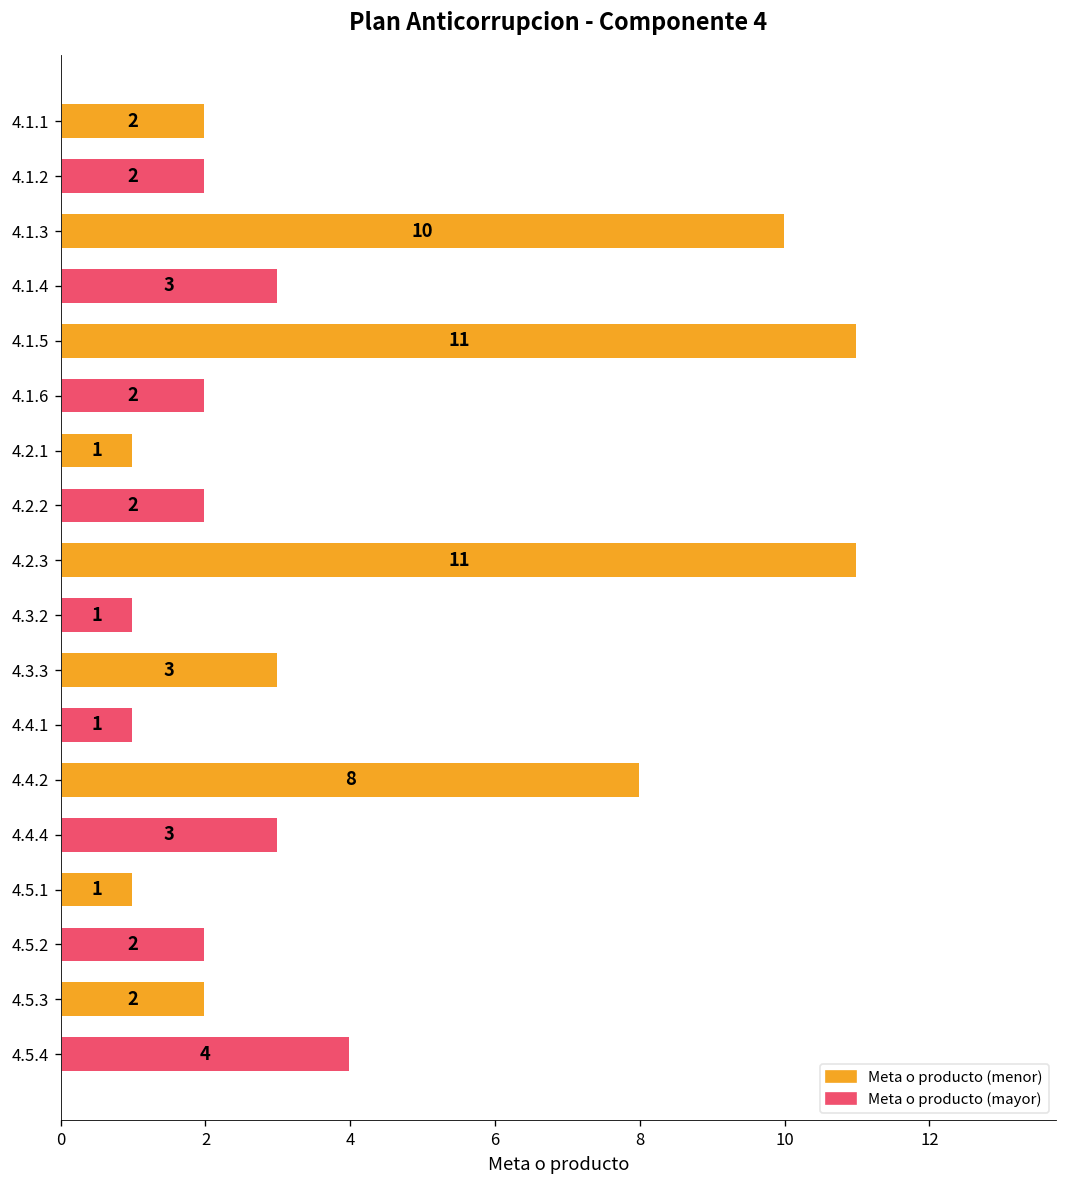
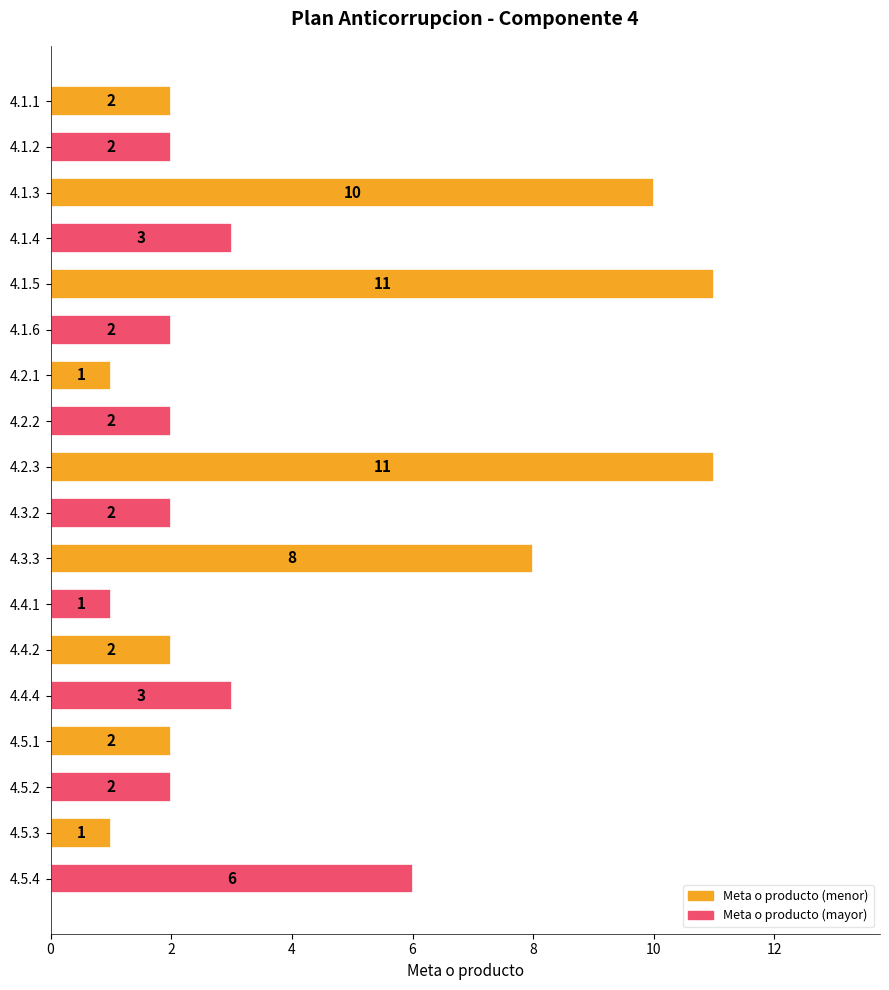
  {
    "4.1.1": 2,
    "4.1.2": 2,
    "4.1.3": 10,
    "4.1.4": 3,
    "4.1.5": 11,
    "4.1.6": 2,
    "4.2.1": 1,
    "4.2.2": 2,
    "4.2.3": 11,
-   "4.3.2": 1,
-   "4.3.3": 3,
+   "4.3.2": 2,
+   "4.3.3": 8,
    "4.4.1": 1,
-   "4.4.2": 8,
+   "4.4.2": 2,
    "4.4.4": 3,
-   "4.5.1": 1,
+   "4.5.1": 2,
    "4.5.2": 2,
-   "4.5.3": 2,
-   "4.5.4": 4
+   "4.5.3": 1,
+   "4.5.4": 6
  }
